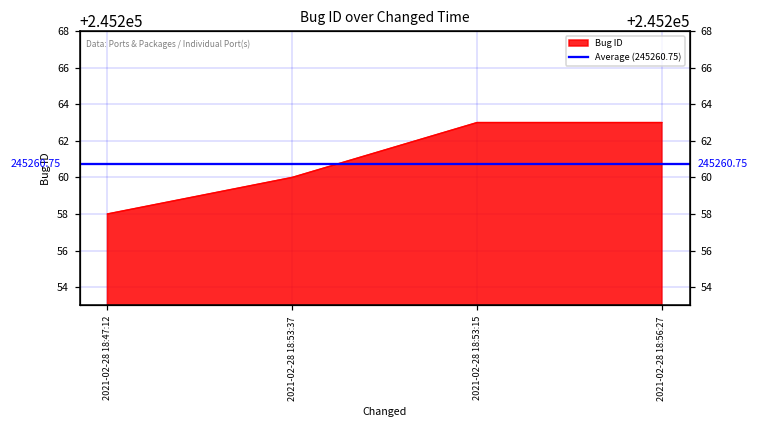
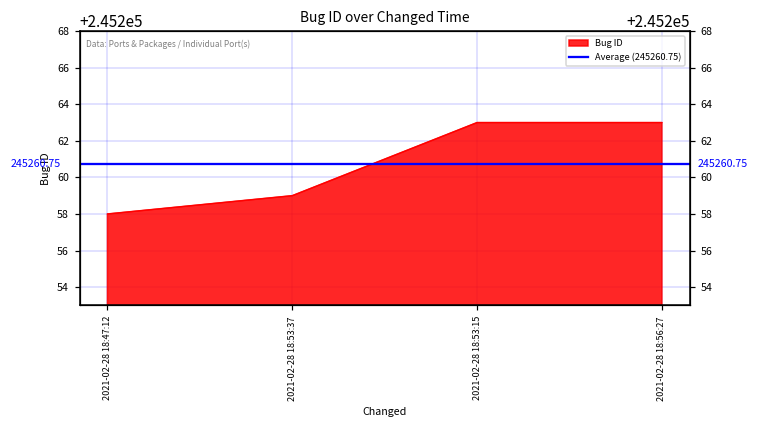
  {
    "2021-02-28 18:47:12": 245258,
-   "2021-02-28 18:53:37": 245260,
+   "2021-02-28 18:53:37": 245259,
    "2021-02-28 18:53:15": 245263,
    "2021-02-28 18:56:27": 245263
  }
